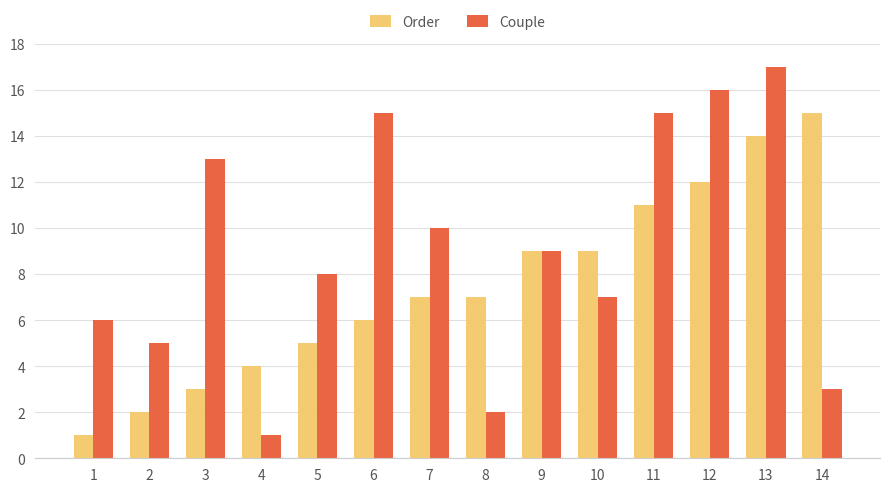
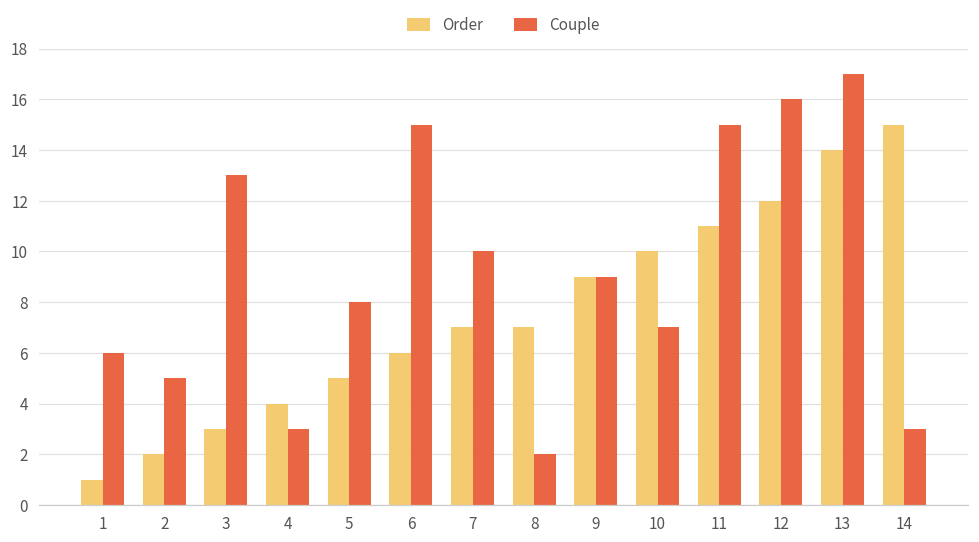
  {
    "Order": {
      "1": 1,
      "2": 2,
      "3": 3,
      "4": 4,
      "5": 5,
      "6": 6,
      "7": 7,
      "8": 7,
      "9": 9,
-     "10": 9,
+     "10": 10,
      "11": 11,
      "12": 12,
      "13": 14,
      "14": 15
    },
    "Couple": {
      "1": 6,
      "2": 5,
      "3": 13,
-     "4": 1,
+     "4": 3,
      "5": 8,
      "6": 15,
      "7": 10,
      "8": 2,
      "9": 9,
      "10": 7,
      "11": 15,
      "12": 16,
      "13": 17,
      "14": 3
    }
  }
